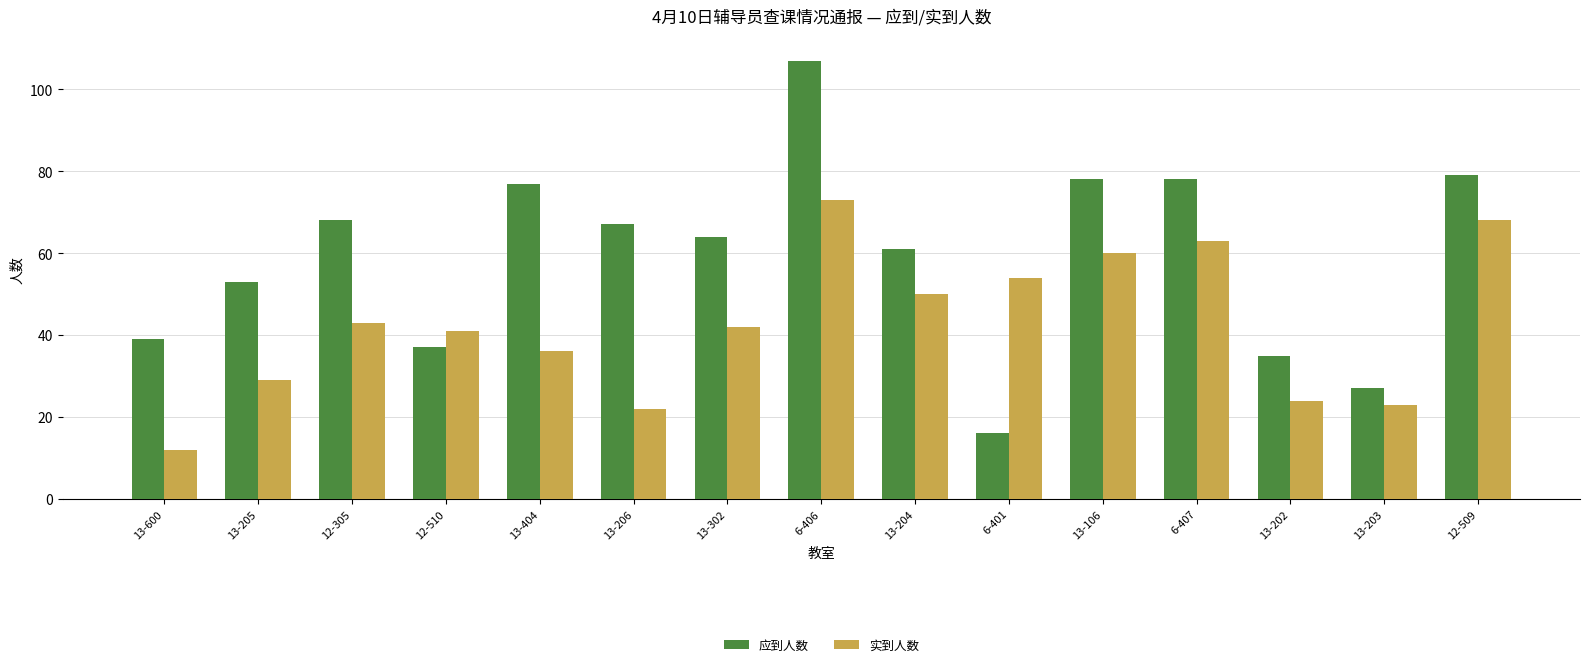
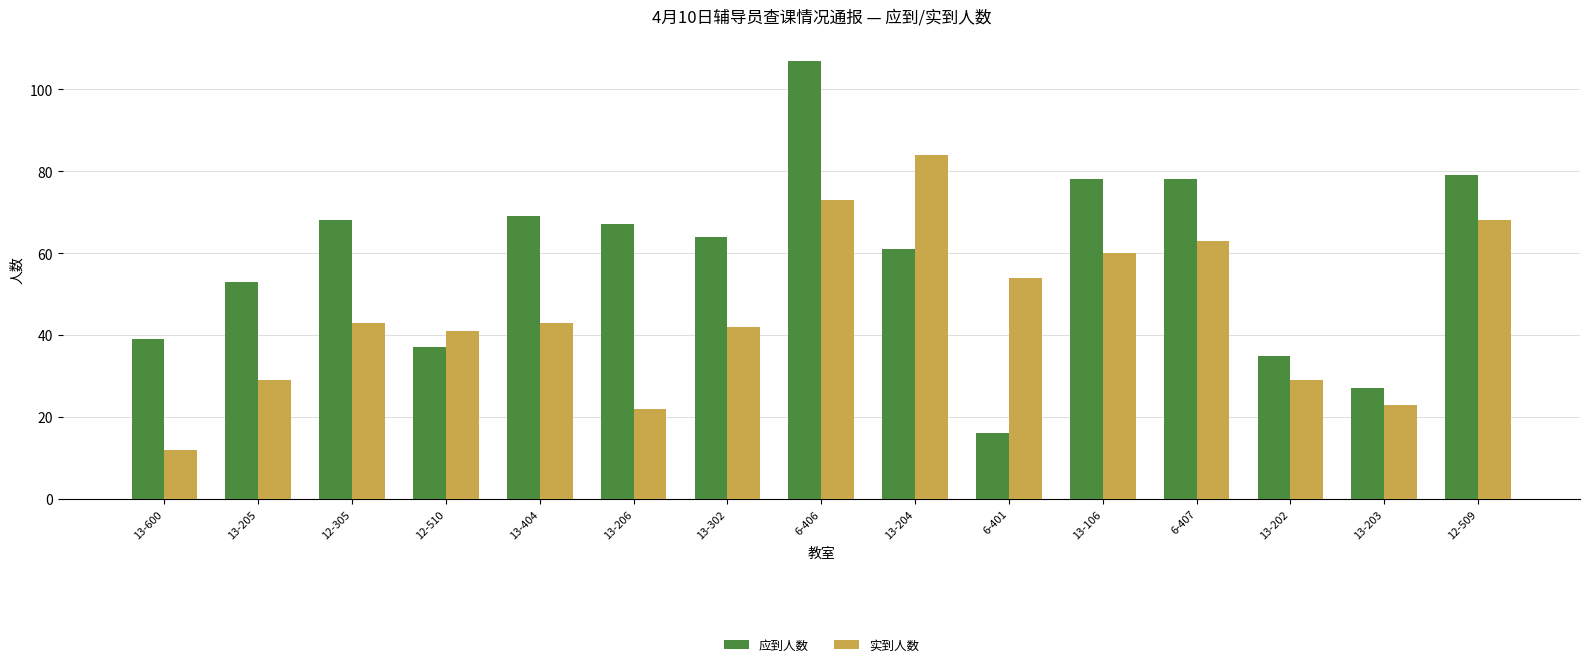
  {
    "应到人数": {
      "13-600": 39,
      "13-205": 53,
      "12-305": 68,
      "12-510": 37,
-     "13-404": 77,
+     "13-404": 69,
      "13-206": 67,
      "13-302": 64,
      "6-406": 107,
      "13-204": 61,
      "6-401": 16,
      "13-106": 78,
      "6-407": 78,
      "13-202": 35,
      "13-203": 27,
      "12-509": 79
    },
    "实到人数": {
      "13-600": 12,
      "13-205": 29,
      "12-305": 43,
      "12-510": 41,
-     "13-404": 36,
+     "13-404": 43,
      "13-206": 22,
      "13-302": 42,
      "6-406": 73,
-     "13-204": 50,
+     "13-204": 84,
      "6-401": 54,
      "13-106": 60,
      "6-407": 63,
-     "13-202": 24,
+     "13-202": 29,
      "13-203": 23,
      "12-509": 68
    }
  }
